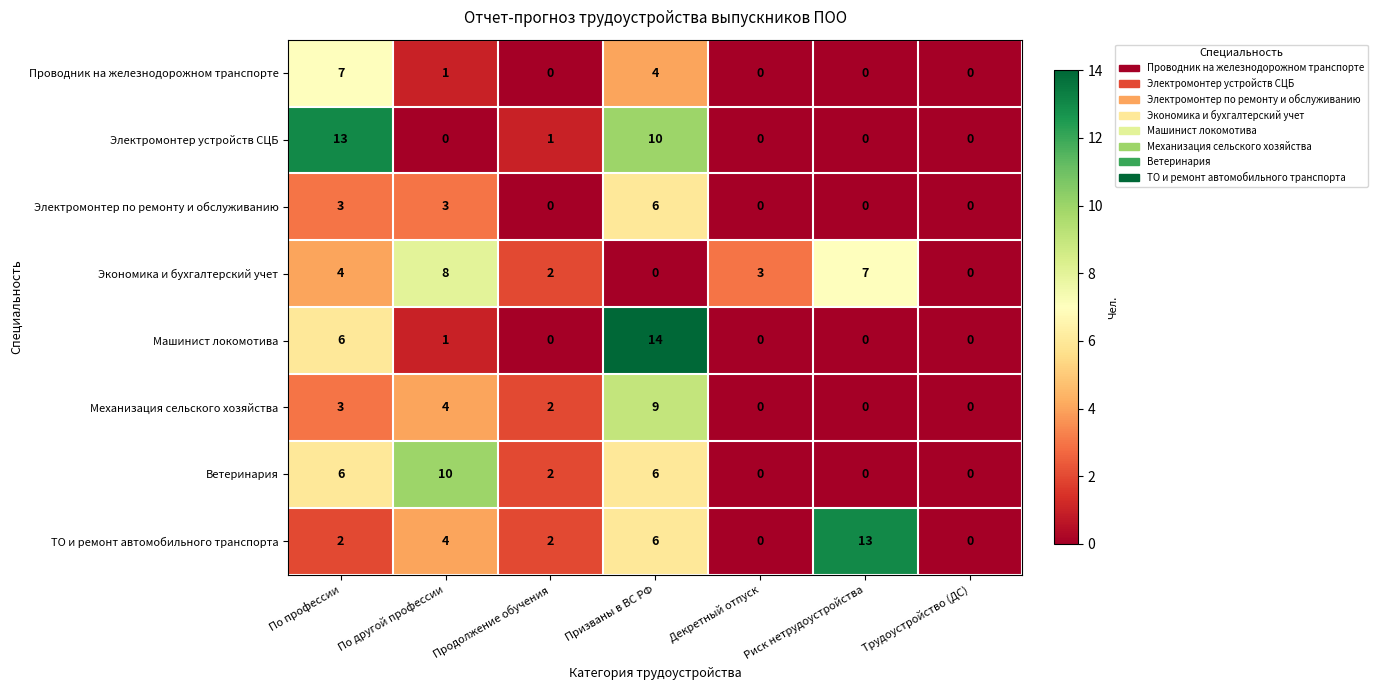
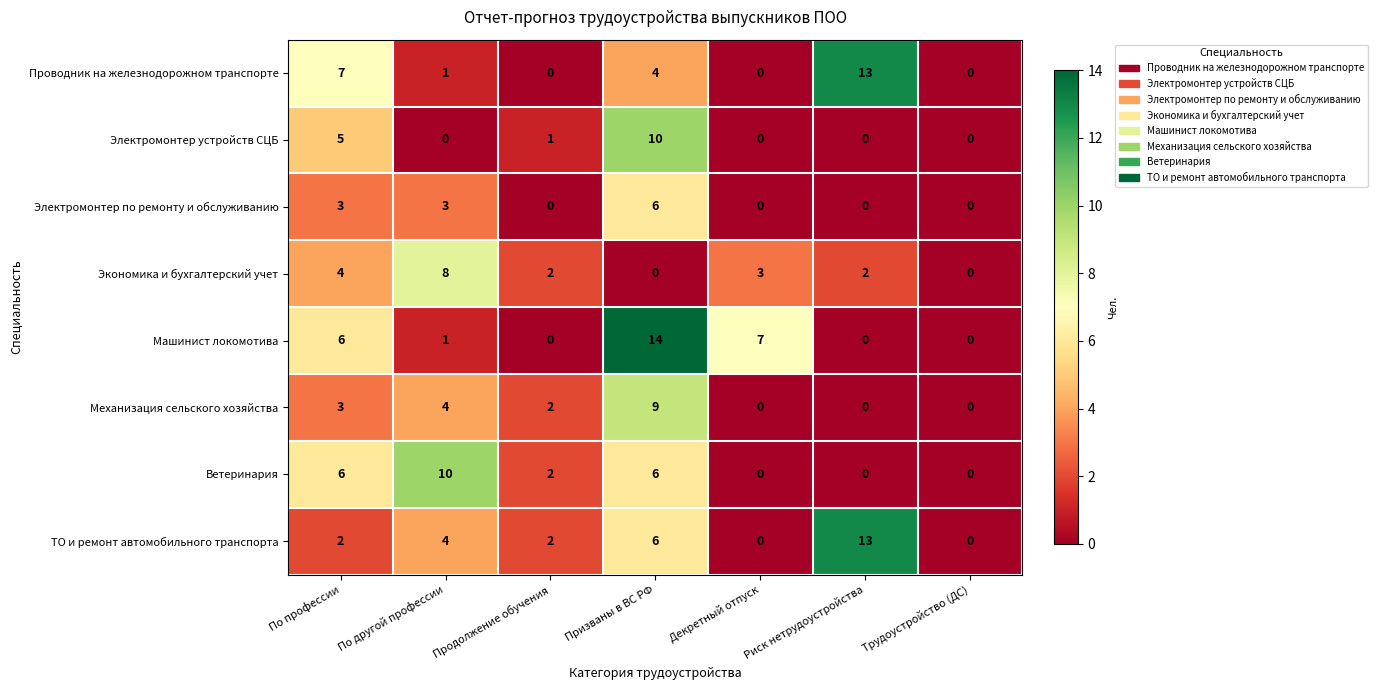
  {
    "Проводник на железнодорожном транспорте": {
      "По профессии": 7,
      "По другой профессии": 1,
      "Продолжение обучения": 0,
      "Призваны в ВС РФ": 4,
      "Декретный отпуск": 0,
-     "Риск нетрудоустройства": 0,
+     "Риск нетрудоустройства": 13,
      "Трудоустройство (ДС)": 0
    },
    "Электромонтер устройств СЦБ": {
-     "По профессии": 13,
+     "По профессии": 5,
      "По другой профессии": 0,
      "Продолжение обучения": 1,
      "Призваны в ВС РФ": 10,
      "Декретный отпуск": 0,
      "Риск нетрудоустройства": 0,
      "Трудоустройство (ДС)": 0
    },
    "Электромонтер по ремонту и обслуживанию": {
      "По профессии": 3,
      "По другой профессии": 3,
      "Продолжение обучения": 0,
      "Призваны в ВС РФ": 6,
      "Декретный отпуск": 0,
      "Риск нетрудоустройства": 0,
      "Трудоустройство (ДС)": 0
    },
    "Экономика и бухгалтерский учет": {
      "По профессии": 4,
      "По другой профессии": 8,
      "Продолжение обучения": 2,
      "Призваны в ВС РФ": 0,
      "Декретный отпуск": 3,
-     "Риск нетрудоустройства": 7,
+     "Риск нетрудоустройства": 2,
      "Трудоустройство (ДС)": 0
    },
    "Машинист локомотива": {
      "По профессии": 6,
      "По другой профессии": 1,
      "Продолжение обучения": 0,
      "Призваны в ВС РФ": 14,
-     "Декретный отпуск": 0,
+     "Декретный отпуск": 7,
      "Риск нетрудоустройства": 0,
      "Трудоустройство (ДС)": 0
    },
    "Механизация сельского хозяйства": {
      "По профессии": 3,
      "По другой профессии": 4,
      "Продолжение обучения": 2,
      "Призваны в ВС РФ": 9,
      "Декретный отпуск": 0,
      "Риск нетрудоустройства": 0,
      "Трудоустройство (ДС)": 0
    },
    "Ветеринария": {
      "По профессии": 6,
      "По другой профессии": 10,
      "Продолжение обучения": 2,
      "Призваны в ВС РФ": 6,
      "Декретный отпуск": 0,
      "Риск нетрудоустройства": 0,
      "Трудоустройство (ДС)": 0
    },
    "ТО и ремонт автомобильного транспорта": {
      "По профессии": 2,
      "По другой профессии": 4,
      "Продолжение обучения": 2,
      "Призваны в ВС РФ": 6,
      "Декретный отпуск": 0,
      "Риск нетрудоустройства": 13,
      "Трудоустройство (ДС)": 0
    }
  }
